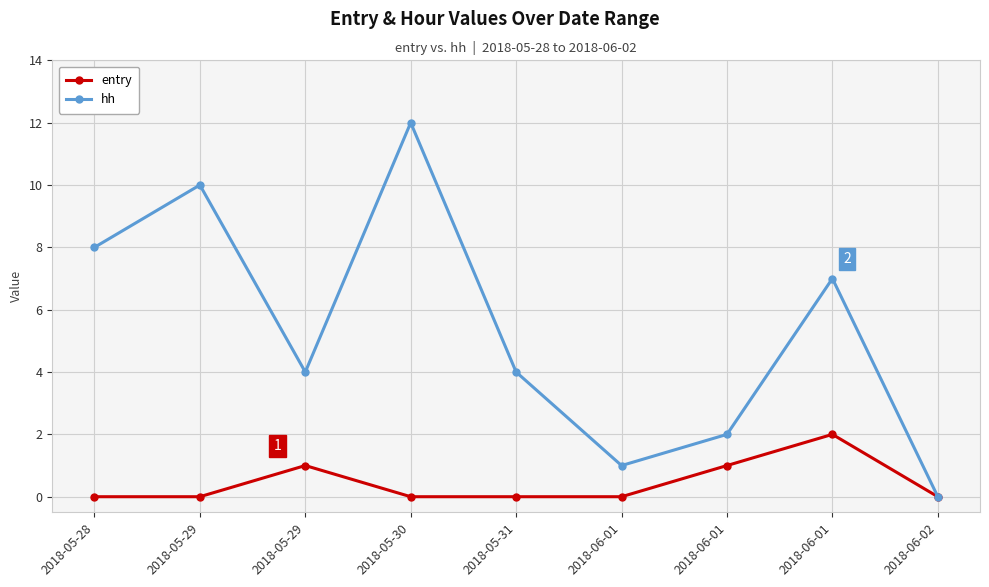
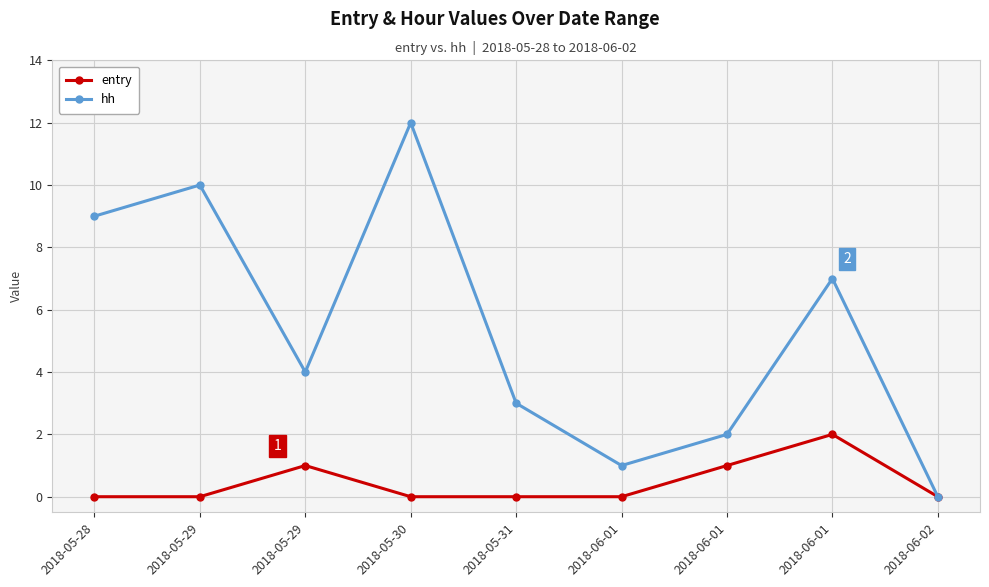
  {
    "entry": {
      "2018-05-28": 0,
      "2018-05-30": 0,
      "2018-05-31": 0
    },
    "hh": {
-     "2018-05-28": 8,
+     "2018-05-28": 9,
      "2018-05-30": 12,
-     "2018-05-31": 4
+     "2018-05-31": 3
    }
  }
